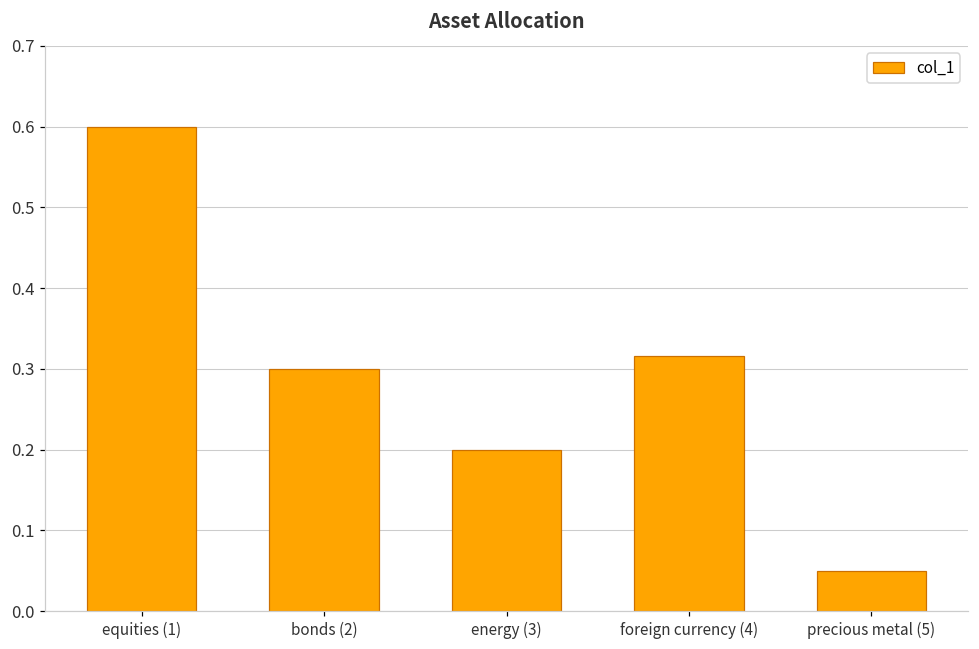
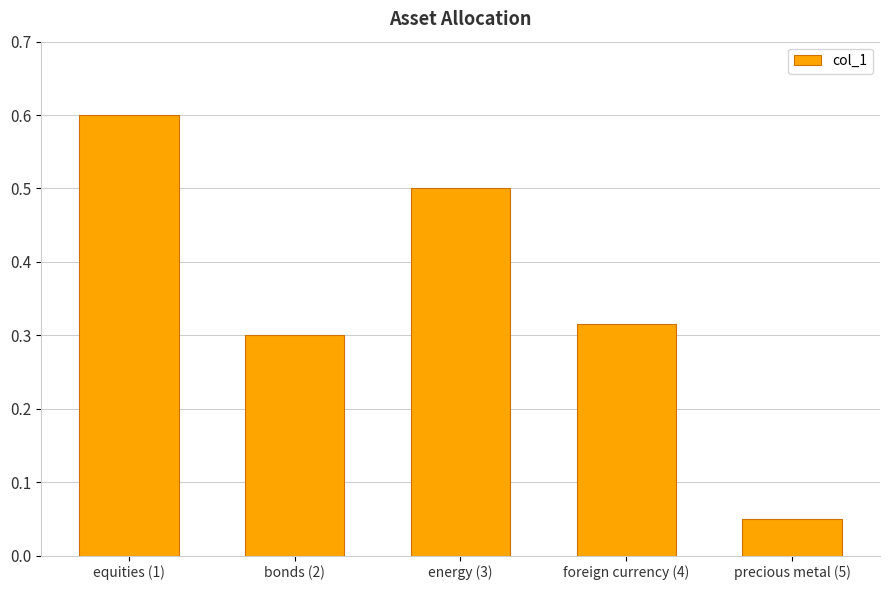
  {
    "equities (1)": 0.6,
    "bonds (2)": 0.3,
-   "energy (3)": 0.2,
+   "energy (3)": 0.5,
    "foreign currency (4)": 0.32,
    "precious metal (5)": 0.05
  }
